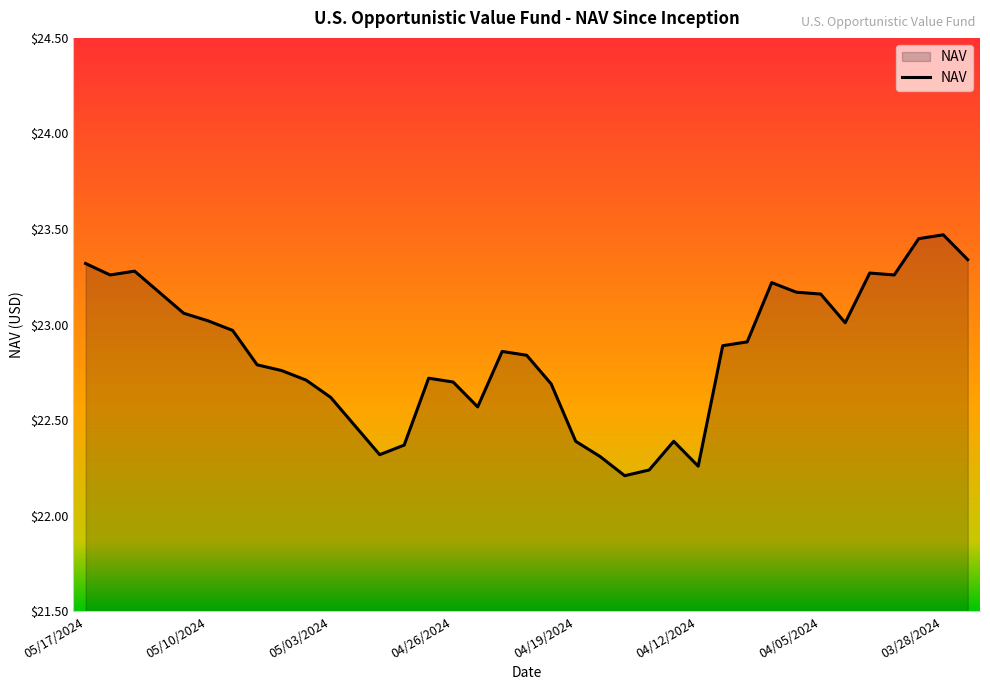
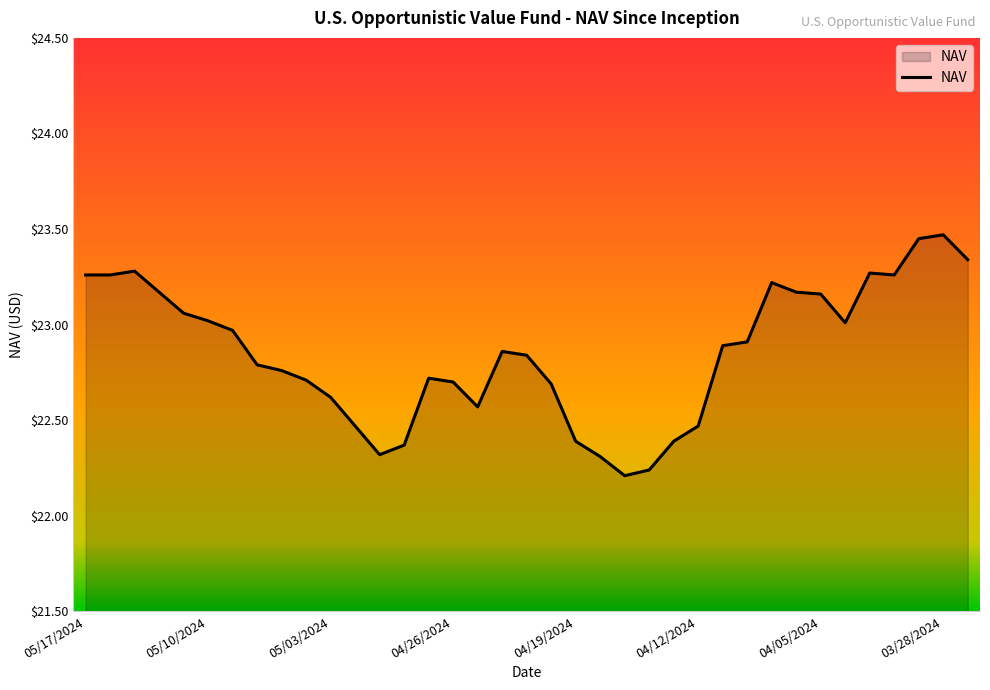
  {
-   "05/17/2024": "$23.32",
+   "05/17/2024": "$23.26",
    "05/10/2024": "$23.02",
    "05/03/2024": "$22.62",
    "04/26/2024": "$22.70",
    "04/19/2024": "$22.39",
-   "04/12/2024": "$22.26",
+   "04/12/2024": "$22.47",
    "04/05/2024": "$23.16",
    "03/28/2024": "$23.47"
  }
